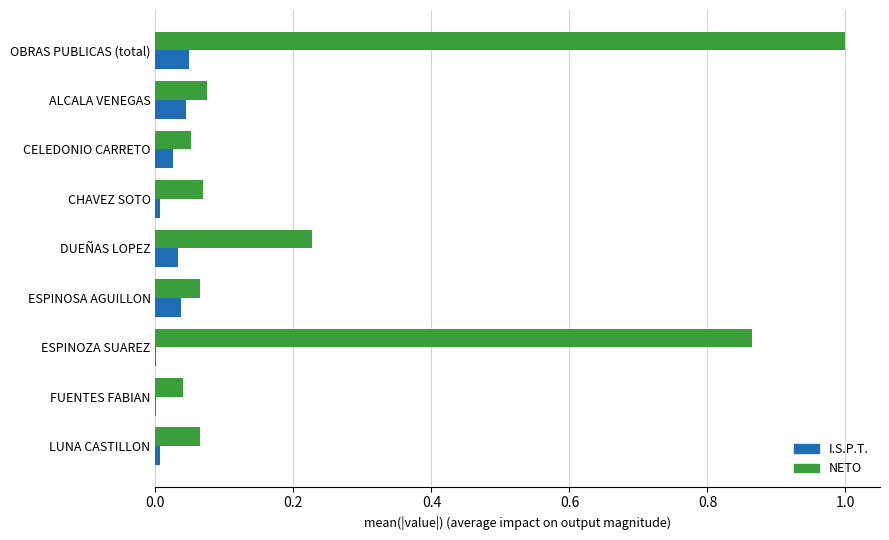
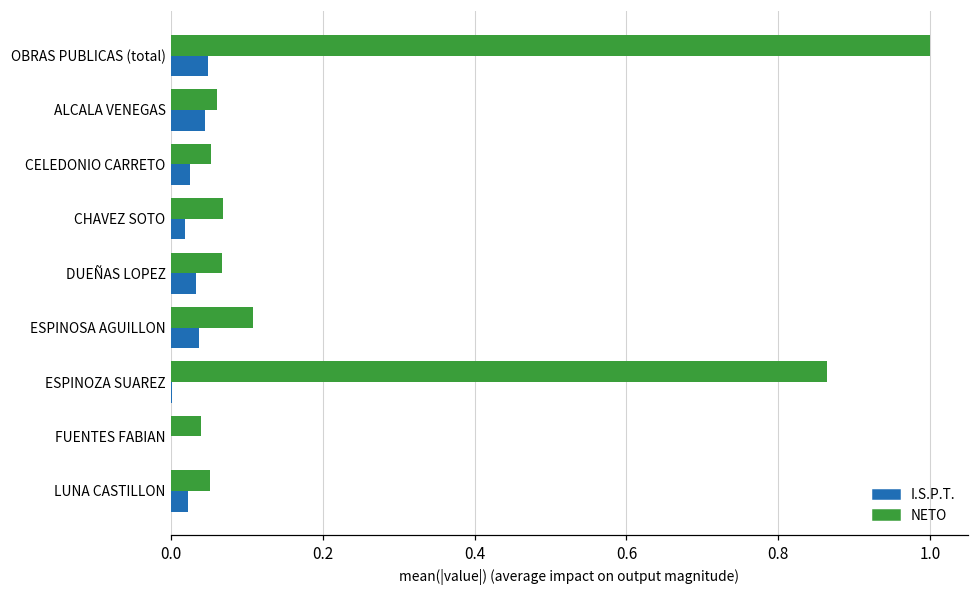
  {
    "I.S.P.T.": {
      "OBRAS PUBLICAS (total)": 0.05,
      "ALCALA VENEGAS": 0.04,
      "CELEDONIO CARRETO": 0.03,
-     "CHAVEZ SOTO": 0.01,
+     "CHAVEZ SOTO": 0.02,
      "DUEÑAS LOPEZ": 0.03,
      "ESPINOSA AGUILLON": 0.04,
-     "LUNA CASTILLON": 0.01
+     "LUNA CASTILLON": 0.02
    },
    "NETO": {
      "OBRAS PUBLICAS (total)": 1.00,
-     "ALCALA VENEGAS": 0.07,
+     "ALCALA VENEGAS": 0.06,
      "CELEDONIO CARRETO": 0.05,
      "CHAVEZ SOTO": 0.07,
-     "DUEÑAS LOPEZ": 0.23,
-     "ESPINOSA AGUILLON": 0.06,
+     "DUEÑAS LOPEZ": 0.07,
+     "ESPINOSA AGUILLON": 0.11,
      "ESPINOZA SUAREZ": 0.86,
      "FUENTES FABIAN": 0.04,
-     "LUNA CASTILLON": 0.06
+     "LUNA CASTILLON": 0.05
    }
  }
